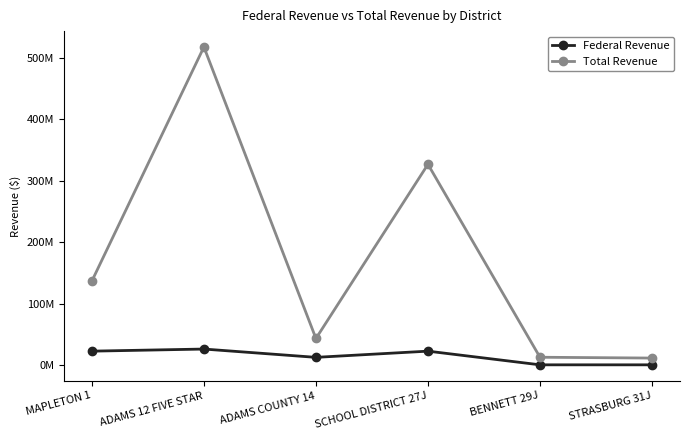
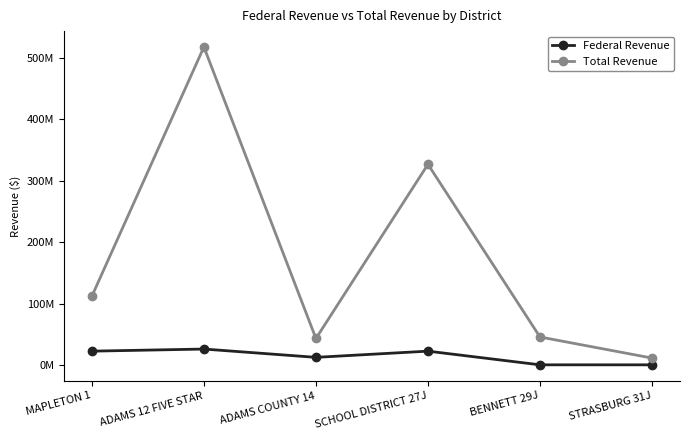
  {
    "Federal Revenue": {
      "MAPLETON 1": 20000000,
      "ADAMS 12 FIVE STAR": 30000000,
      "ADAMS COUNTY 14": 10000000,
      "SCHOOL DISTRICT 27J": 20000000,
      "BENNETT 29J": 0,
      "STRASBURG 31J": 0
    },
    "Total Revenue": {
-     "MAPLETON 1": 140000000,
+     "MAPLETON 1": 110000000,
      "ADAMS 12 FIVE STAR": 520000000,
      "ADAMS COUNTY 14": 40000000,
      "SCHOOL DISTRICT 27J": 330000000,
-     "BENNETT 29J": 10000000,
+     "BENNETT 29J": 50000000,
      "STRASBURG 31J": 10000000
    }
  }
